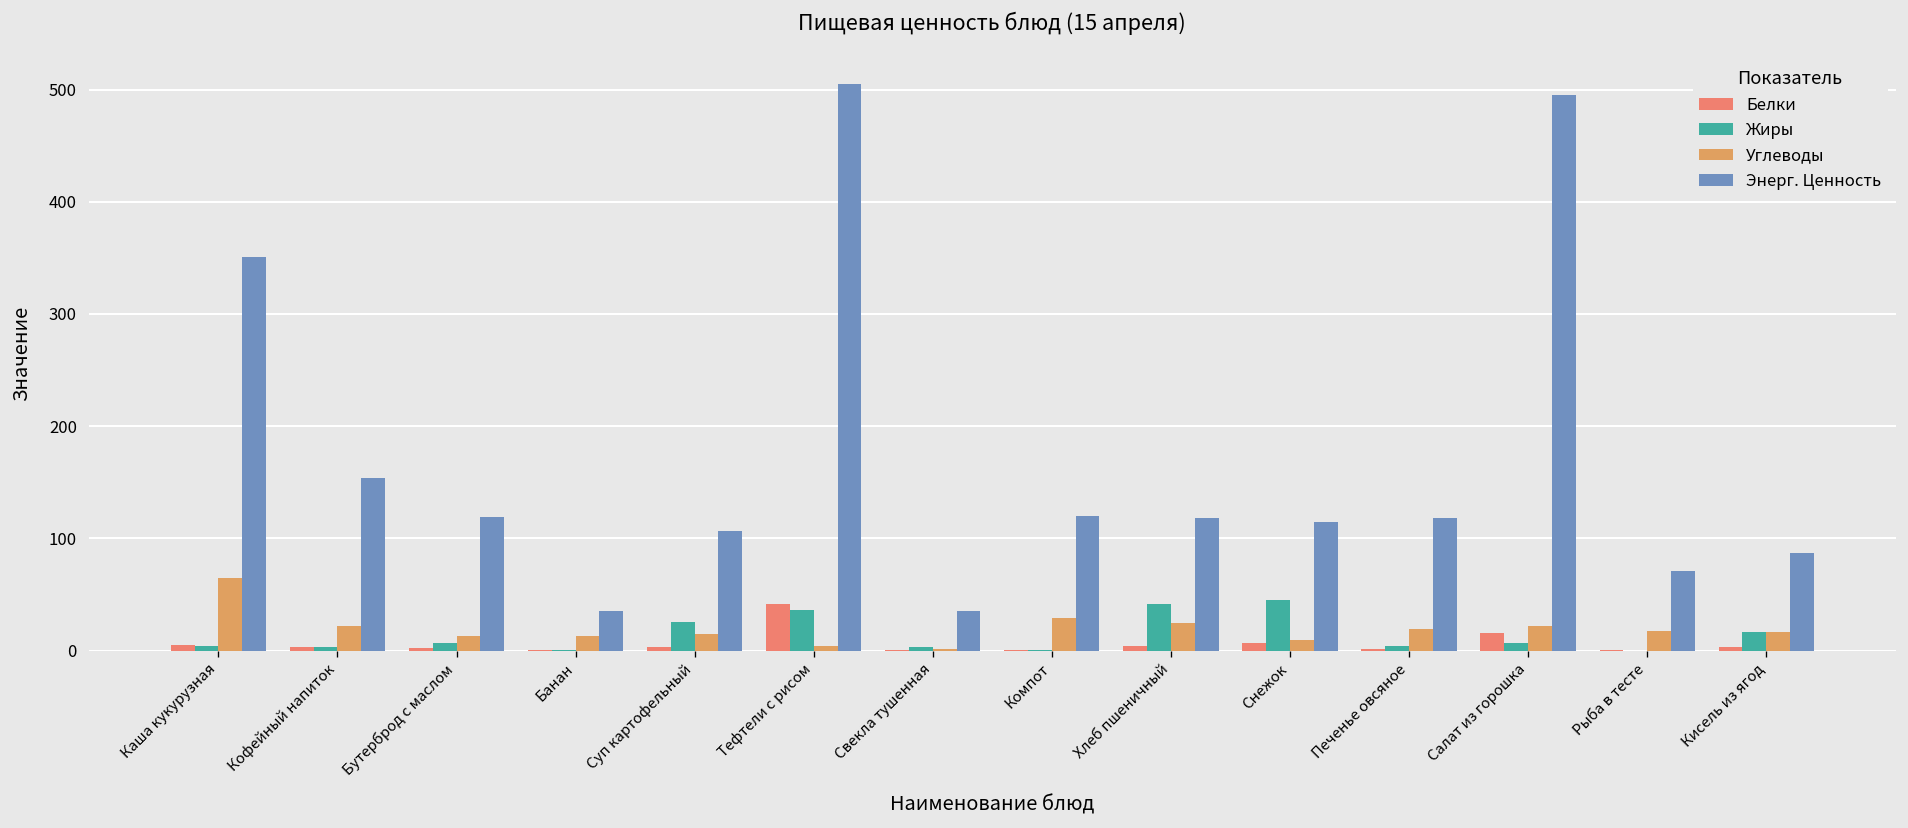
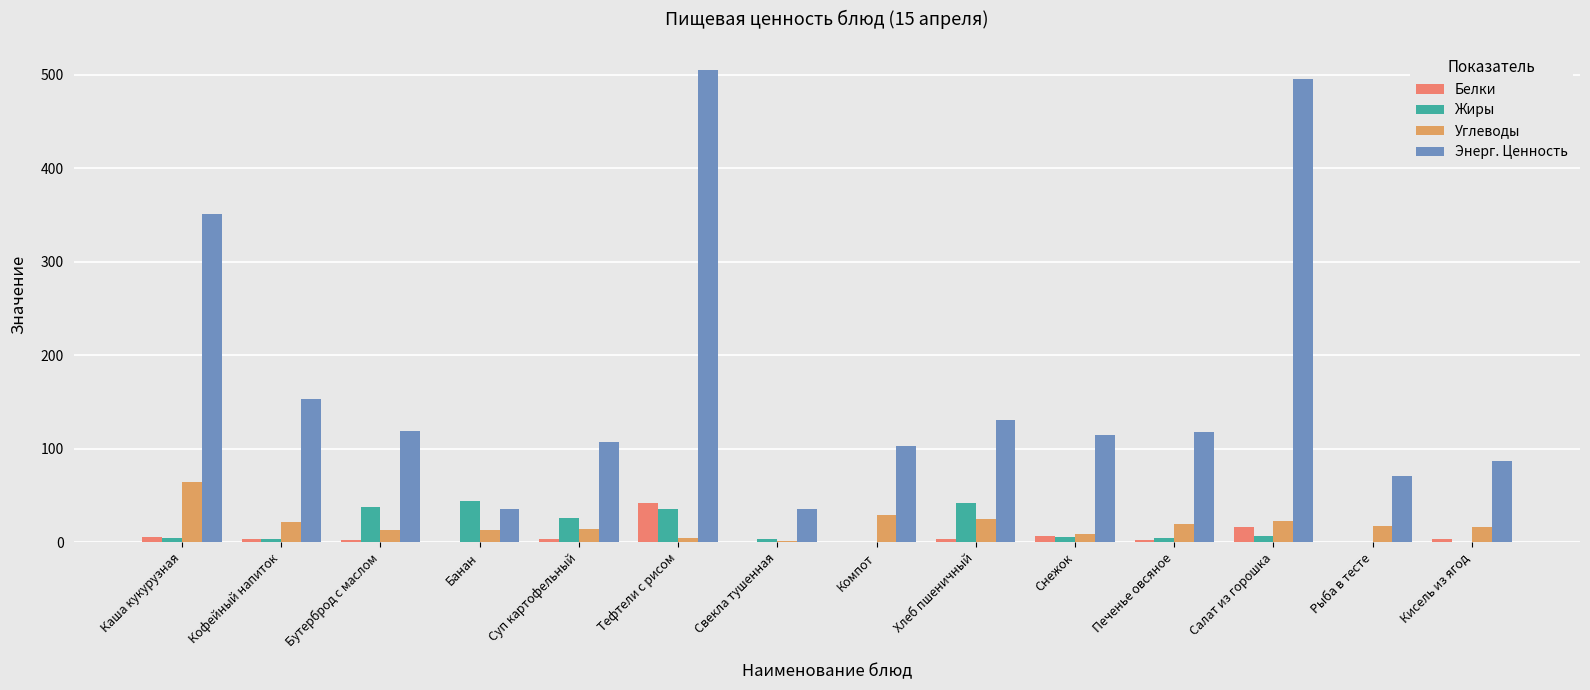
  {
    "Жиры": {
      "Каша кукурузная": 0,
      "Кофейный напиток": 0,
-     "Бутерброд с маслом": 10,
-     "Банан": 0,
+     "Бутерброд с маслом": 40,
+     "Банан": 40,
      "Суп картофельный": 30,
      "Тефтели с рисом": 40,
      "Свекла тушенная": 0,
      "Хлеб пшеничный": 40,
-     "Снежок": 50,
+     "Снежок": 10,
      "Печенье овсяное": 0,
      "Салат из горошка": 10,
      "Рыба в тесте": 0,
-     "Кисель из ягод": 20
+     "Кисель из ягод": 0
    },
    "Энерг. Ценность": {
      "Каша кукурузная": 350,
      "Кофейный напиток": 150,
      "Бутерброд с маслом": 120,
      "Банан": 40,
      "Суп картофельный": 110,
      "Тефтели с рисом": 510,
      "Свекла тушенная": 40,
-     "Компот": 120,
-     "Хлеб пшеничный": 120,
+     "Компот": 100,
+     "Хлеб пшеничный": 130,
      "Снежок": 120,
      "Печенье овсяное": 120,
      "Салат из горошка": 500,
      "Рыба в тесте": 70,
      "Кисель из ягод": 90
    }
  }
